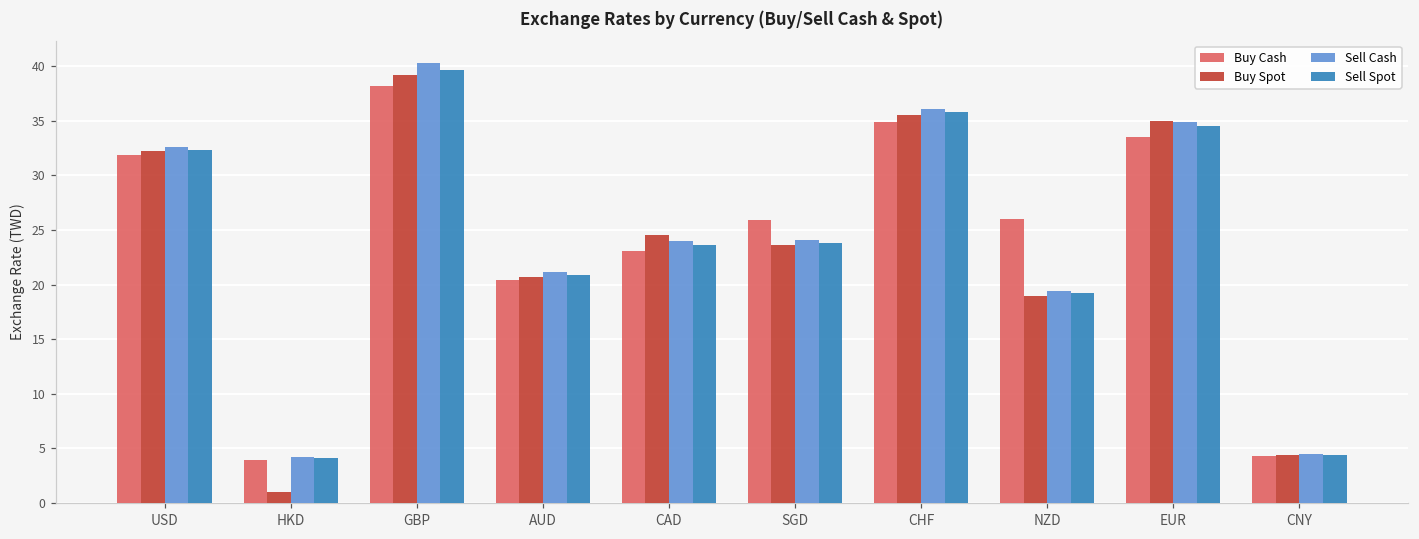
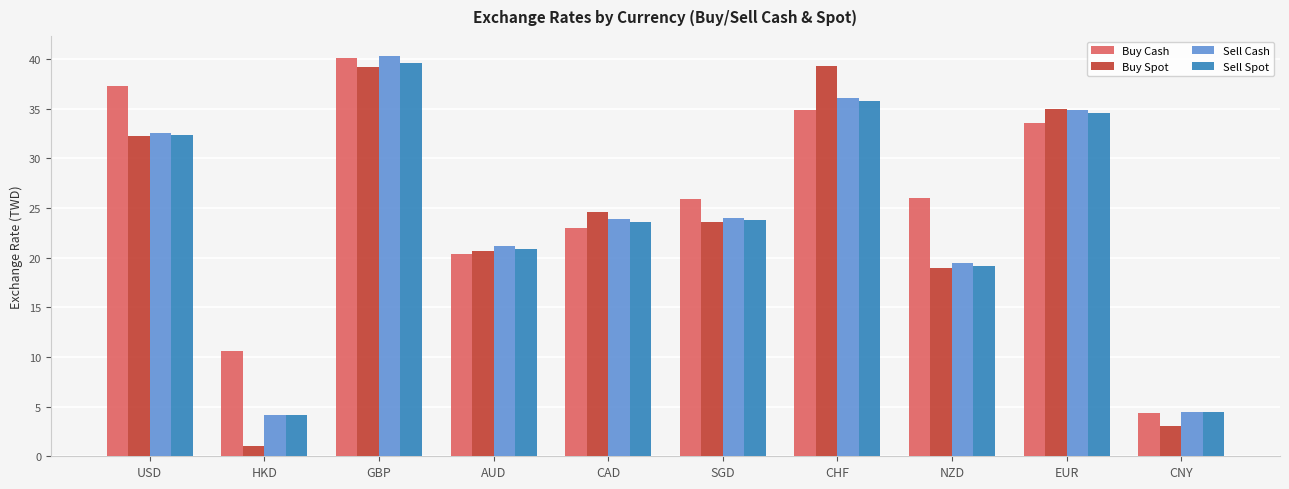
  {
    "Buy Cash": {
-     "USD": 32,
-     "HKD": 4,
-     "GBP": 38,
+     "USD": 37,
+     "HKD": 11,
+     "GBP": 40,
      "AUD": 20,
      "CAD": 23,
      "SGD": 26,
      "CHF": 35,
      "NZD": 26,
      "EUR": 34,
      "CNY": 4
    },
    "Buy Spot": {
      "USD": 32,
      "HKD": 1,
      "GBP": 39,
      "AUD": 21,
      "CAD": 25,
      "SGD": 24,
-     "CHF": 36,
+     "CHF": 39,
      "NZD": 19,
      "EUR": 35,
-     "CNY": 4
+     "CNY": 3
    }
  }
